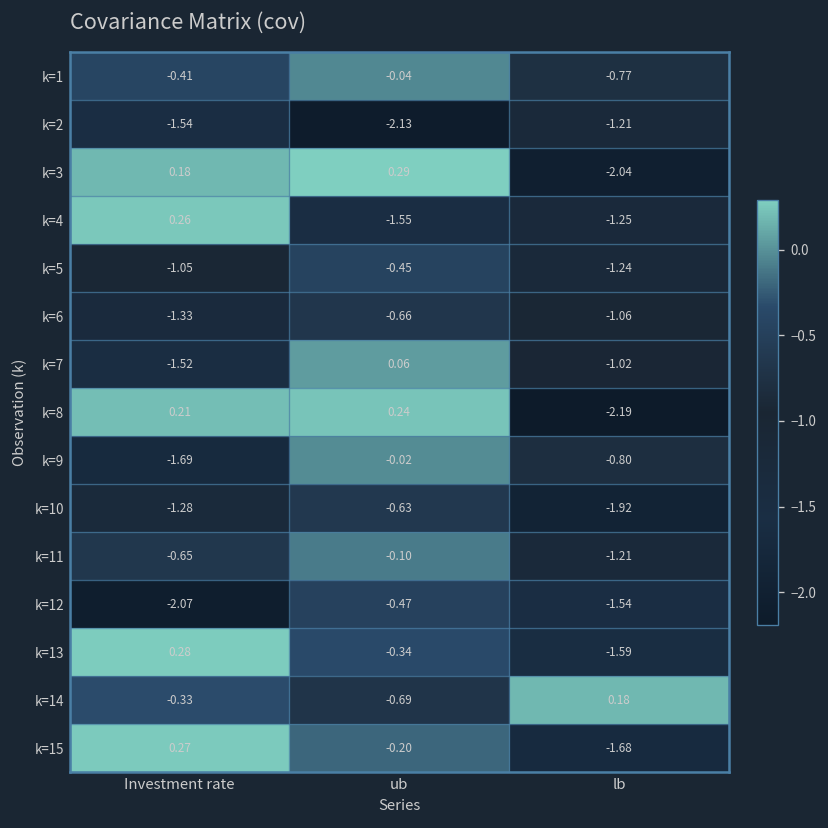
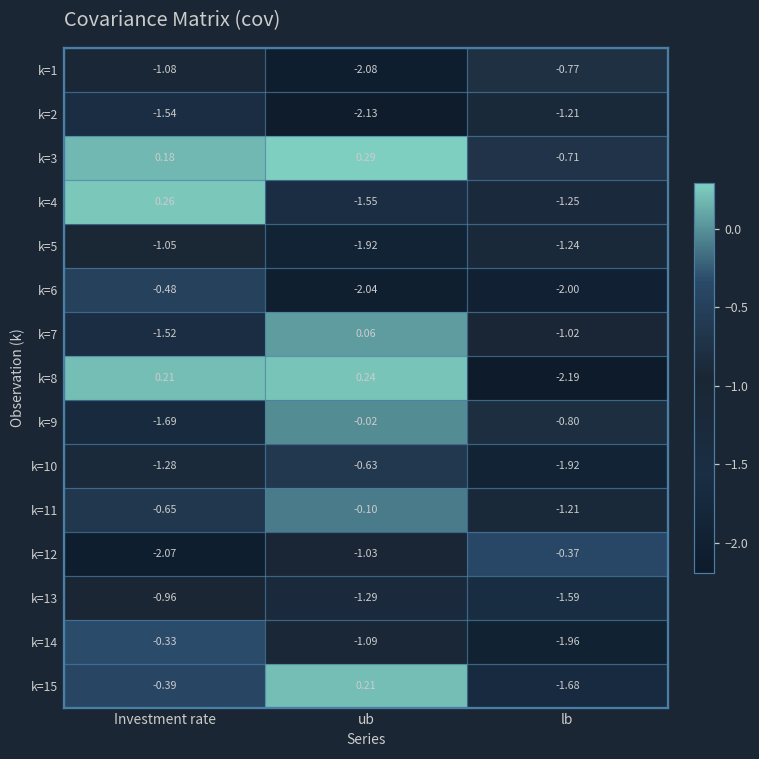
  {
    "k=1": {
-     "Investment rate": -0.41,
-     "ub": -0.04,
+     "Investment rate": -1.08,
+     "ub": -2.08,
      "lb": -0.77
    },
    "k=2": {
      "Investment rate": -1.54,
      "ub": -2.13,
      "lb": -1.21
    },
    "k=3": {
      "Investment rate": 0.18,
      "ub": 0.29,
-     "lb": -2.04
+     "lb": -0.71
    },
    "k=4": {
      "Investment rate": 0.26,
      "ub": -1.55,
      "lb": -1.25
    },
    "k=5": {
      "Investment rate": -1.05,
-     "ub": -0.45,
+     "ub": -1.92,
      "lb": -1.24
    },
    "k=6": {
-     "Investment rate": -1.33,
-     "ub": -0.66,
-     "lb": -1.06
+     "Investment rate": -0.48,
+     "ub": -2.04,
+     "lb": -2.00
    },
    "k=7": {
      "Investment rate": -1.52,
      "ub": 0.06,
      "lb": -1.02
    },
    "k=8": {
      "Investment rate": 0.21,
      "ub": 0.24,
      "lb": -2.19
    },
    "k=9": {
      "Investment rate": -1.69,
      "ub": -0.02,
      "lb": -0.80
    },
    "k=10": {
      "Investment rate": -1.28,
      "ub": -0.63,
      "lb": -1.92
    },
    "k=11": {
      "Investment rate": -0.65,
      "ub": -0.10,
      "lb": -1.21
    },
    "k=12": {
      "Investment rate": -2.07,
-     "ub": -0.47,
-     "lb": -1.54
+     "ub": -1.03,
+     "lb": -0.37
    },
    "k=13": {
-     "Investment rate": 0.28,
-     "ub": -0.34,
+     "Investment rate": -0.96,
+     "ub": -1.29,
      "lb": -1.59
    },
    "k=14": {
      "Investment rate": -0.33,
-     "ub": -0.69,
-     "lb": 0.18
+     "ub": -1.09,
+     "lb": -1.96
    },
    "k=15": {
-     "Investment rate": 0.27,
-     "ub": -0.20,
+     "Investment rate": -0.39,
+     "ub": 0.21,
      "lb": -1.68
    }
  }
